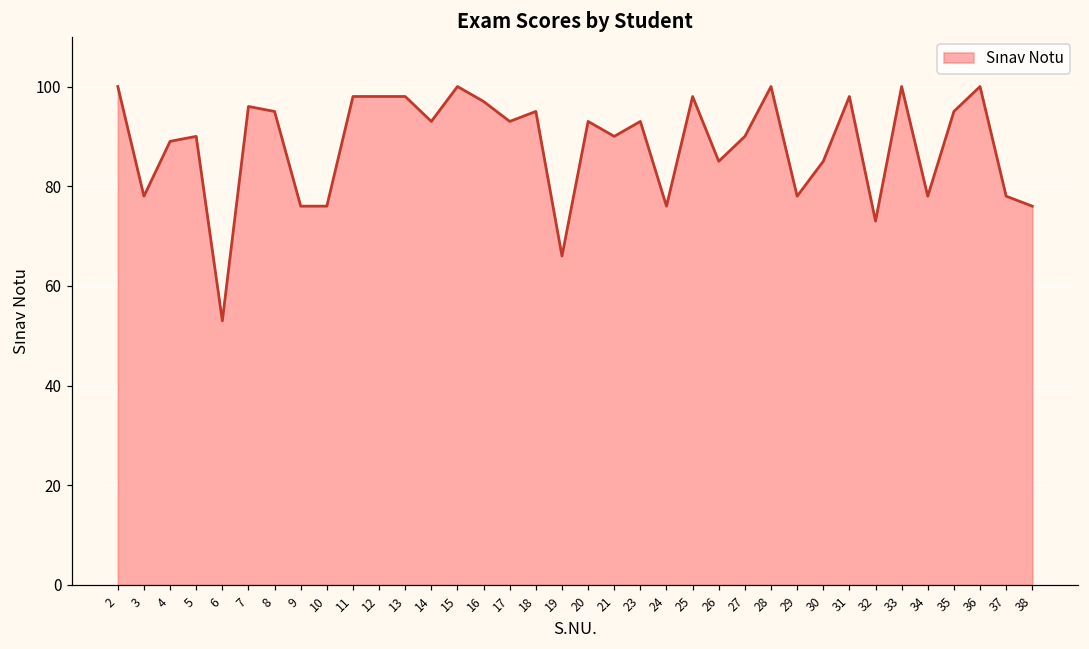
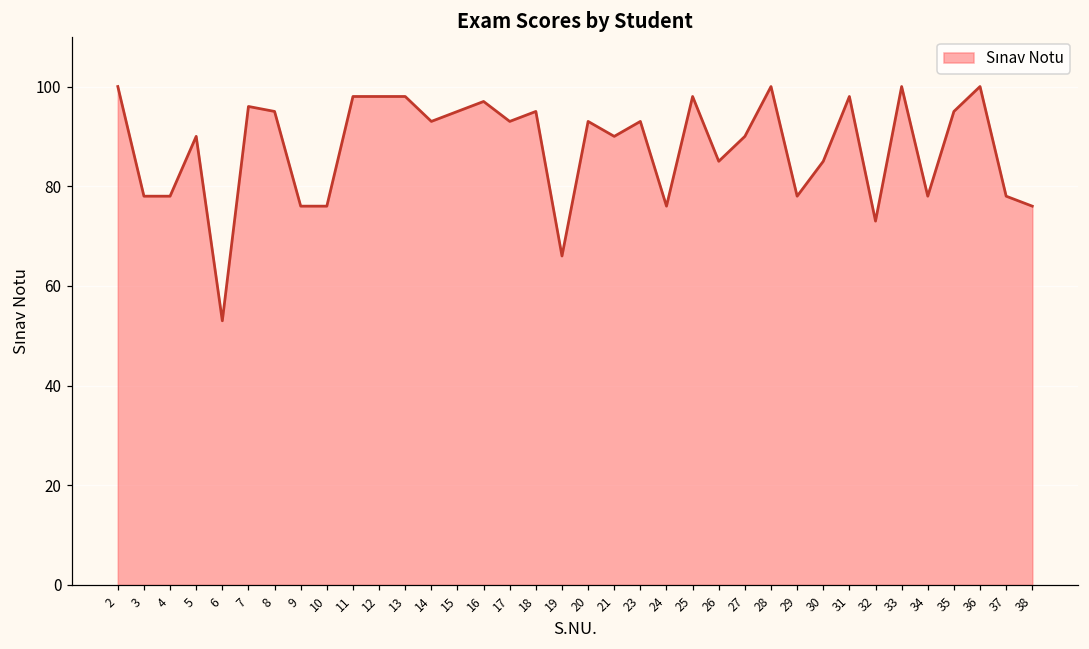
  {
    "2": 100,
    "3": 78,
-   "4": 89,
+   "4": 78,
    "5": 90,
    "6": 53,
    "7": 96,
    "8": 95,
    "9": 76,
    "10": 76,
    "11": 98,
    "12": 98,
    "13": 98,
    "14": 93,
-   "15": 100,
+   "15": 95,
    "16": 97,
    "17": 93,
    "18": 95,
    "19": 66,
    "20": 93,
    "21": 90,
    "23": 93,
    "24": 76,
    "25": 98,
    "26": 85,
    "27": 90,
    "28": 100,
    "29": 78,
    "30": 85,
    "31": 98,
    "32": 73,
    "33": 100,
    "34": 78,
    "35": 95,
    "36": 100,
    "37": 78,
    "38": 76
  }
